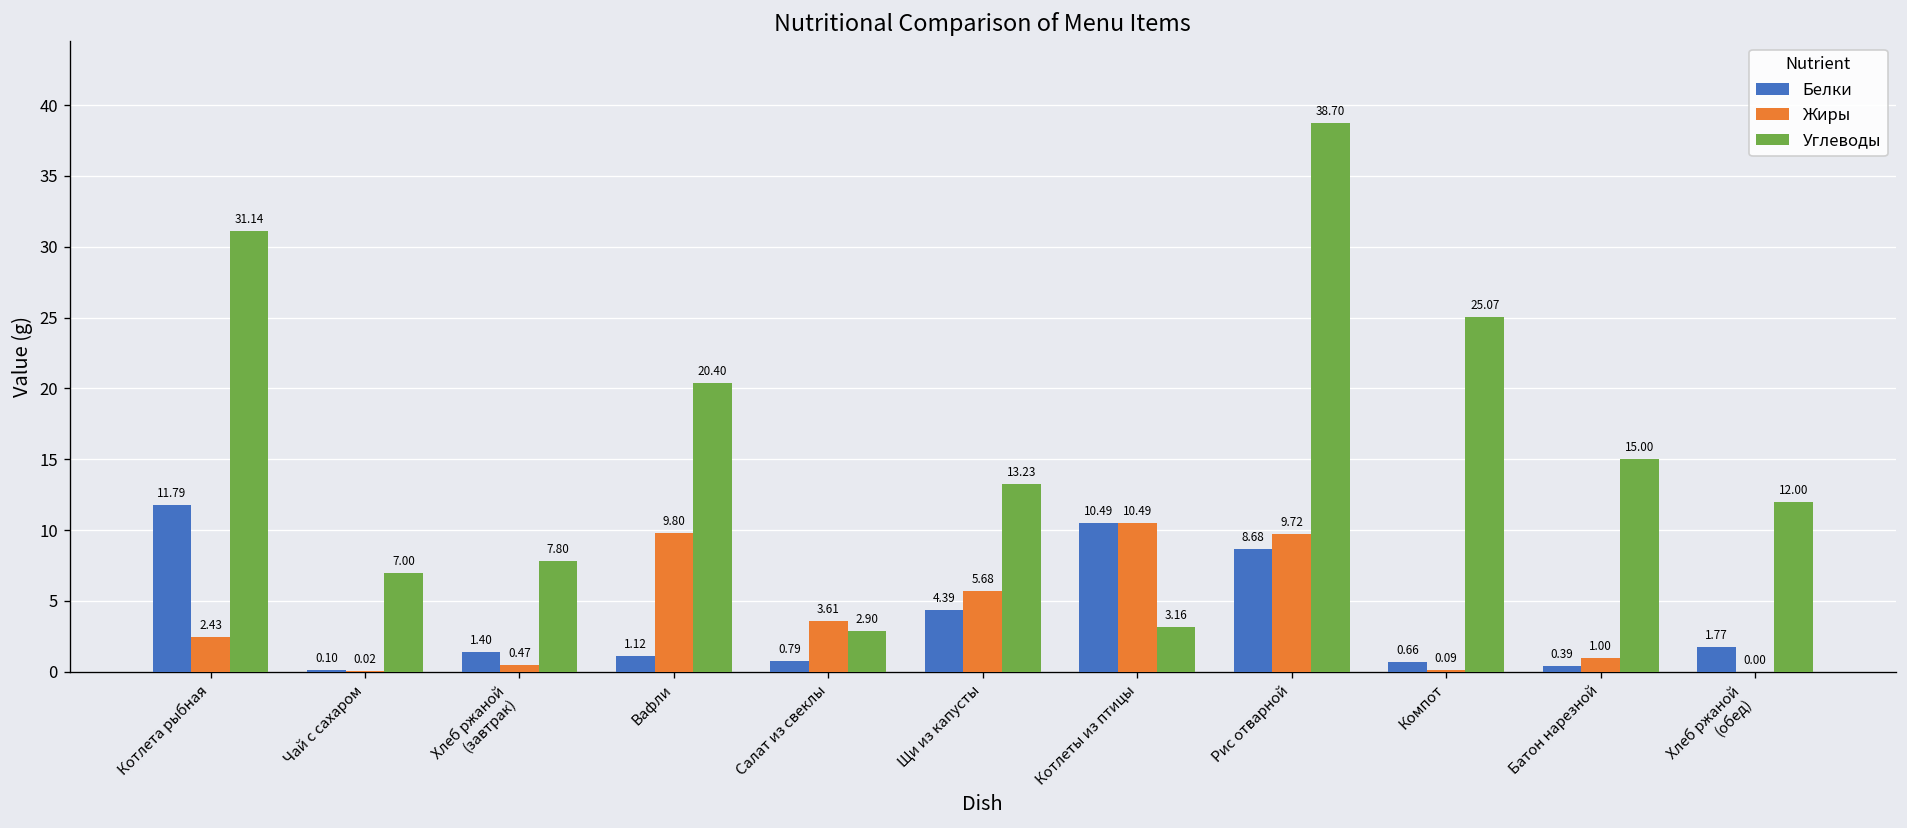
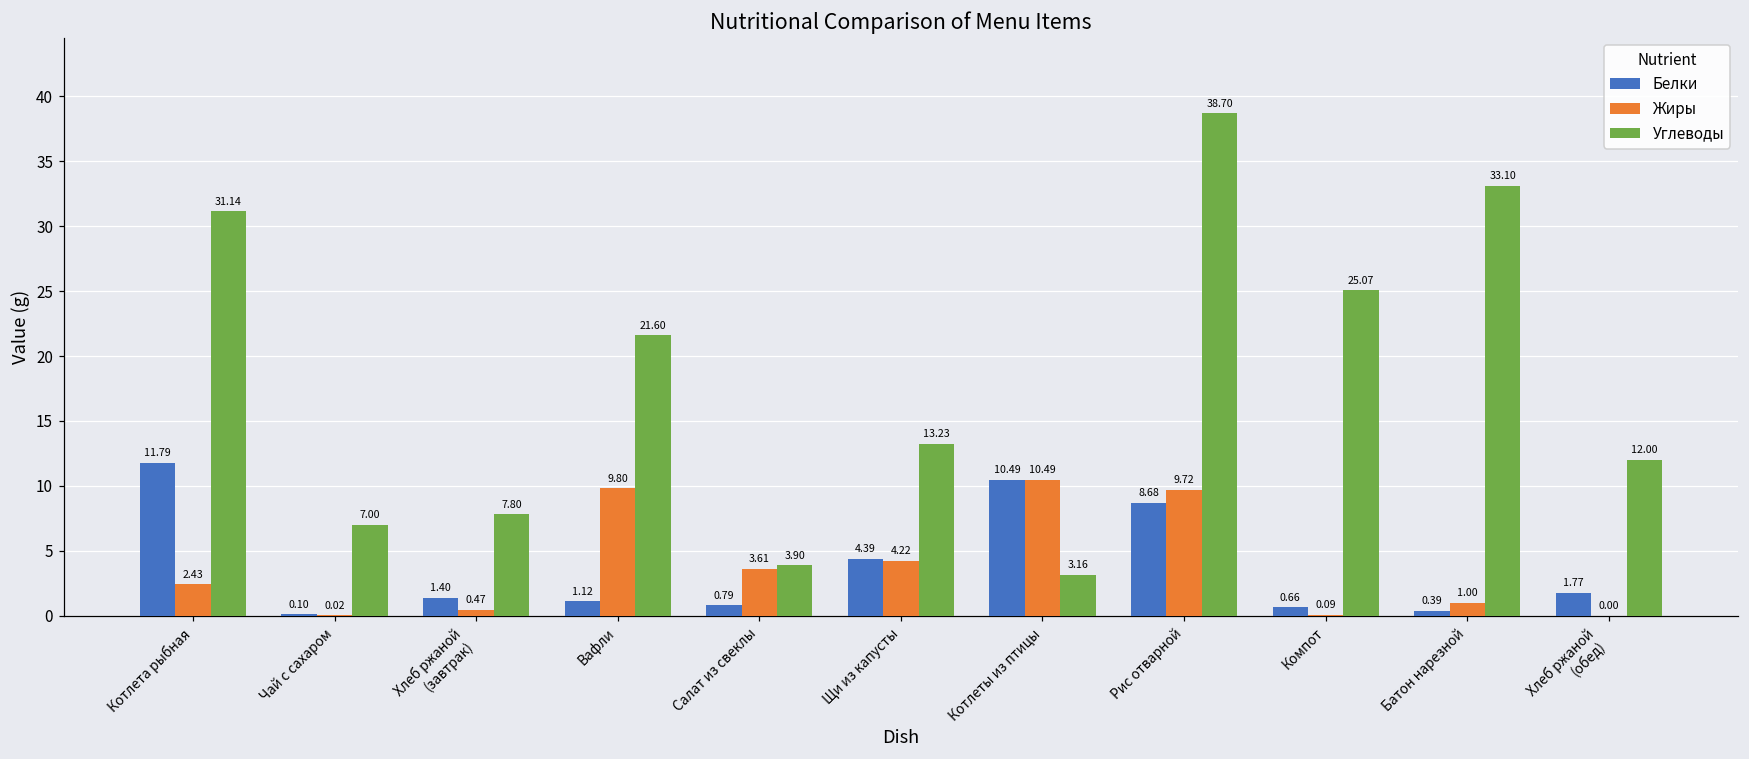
  {
    "Белки": {
      "Котлета рыбная": 11.79,
      "Чай с сахаром": 0.10,
      "Хлеб ржаной (завтрак)": 1.40,
      "Вафли": 1.12,
      "Салат из свеклы": 0.79,
      "Щи из капусты": 4.39,
      "Котлеты из птицы": 10.49,
      "Рис отварной": 8.68,
      "Компот": 0.66,
      "Батон нарезной": 0.39,
      "Хлеб ржаной (обед)": 1.77
    },
    "Жиры": {
      "Котлета рыбная": 2.43,
      "Чай с сахаром": 0.02,
      "Хлеб ржаной (завтрак)": 0.47,
      "Вафли": 9.80,
      "Салат из свеклы": 3.61,
-     "Щи из капусты": 5.68,
+     "Щи из капусты": 4.22,
      "Котлеты из птицы": 10.49,
      "Рис отварной": 9.72,
      "Компот": 0.09,
      "Батон нарезной": 1.00,
      "Хлеб ржаной (обед)": 0.00
    },
    "Углеводы": {
      "Котлета рыбная": 31.14,
      "Чай с сахаром": 7.00,
      "Хлеб ржаной (завтрак)": 7.80,
-     "Вафли": 20.40,
-     "Салат из свеклы": 2.90,
+     "Вафли": 21.60,
+     "Салат из свеклы": 3.90,
      "Щи из капусты": 13.23,
      "Котлеты из птицы": 3.16,
      "Рис отварной": 38.70,
      "Компот": 25.07,
-     "Батон нарезной": 15.00,
+     "Батон нарезной": 33.10,
      "Хлеб ржаной (обед)": 12.00
    }
  }
